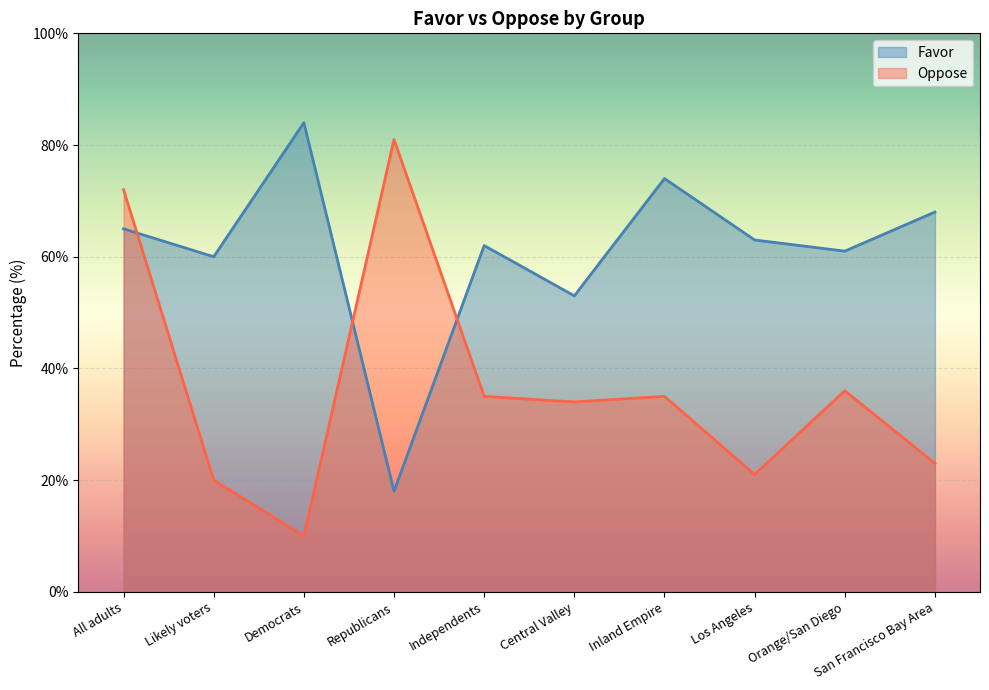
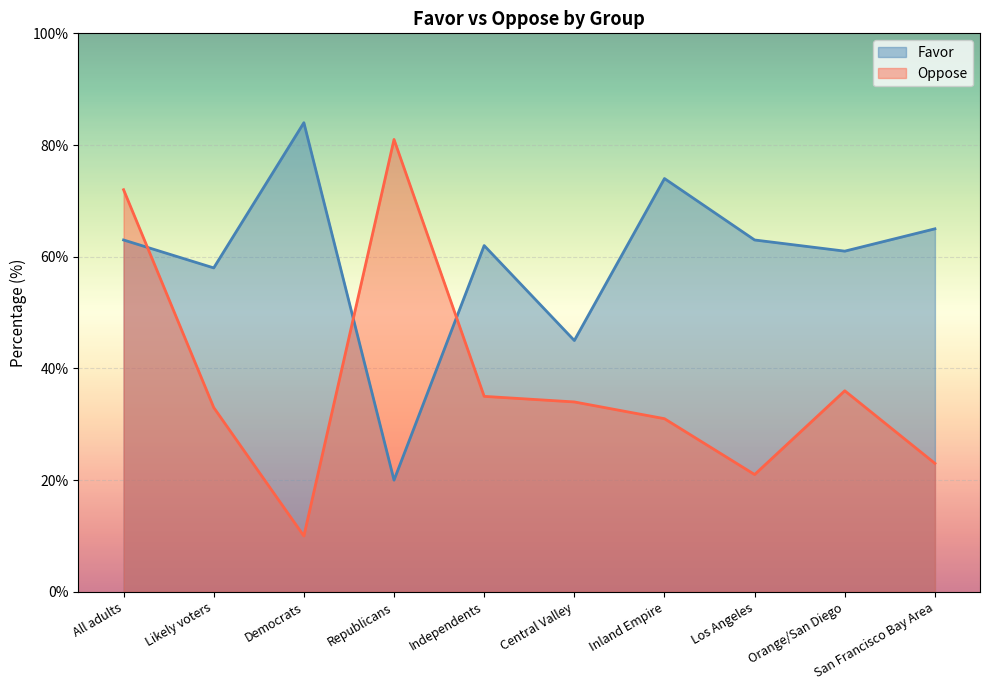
  {
    "Favor": {
-     "All adults": "65%",
-     "Likely voters": "60%",
+     "All adults": "63%",
+     "Likely voters": "58%",
      "Democrats": "84%",
-     "Republicans": "18%",
+     "Republicans": "20%",
      "Independents": "62%",
-     "Central Valley": "53%",
+     "Central Valley": "45%",
      "Inland Empire": "74%",
      "Los Angeles": "63%",
      "Orange/San Diego": "61%",
-     "San Francisco Bay Area": "68%"
+     "San Francisco Bay Area": "65%"
    },
    "Oppose": {
      "All adults": "72%",
-     "Likely voters": "20%",
+     "Likely voters": "33%",
      "Democrats": "10%",
      "Republicans": "81%",
      "Independents": "35%",
      "Central Valley": "34%",
-     "Inland Empire": "35%",
+     "Inland Empire": "31%",
      "Los Angeles": "21%",
      "Orange/San Diego": "36%",
      "San Francisco Bay Area": "23%"
    }
  }
